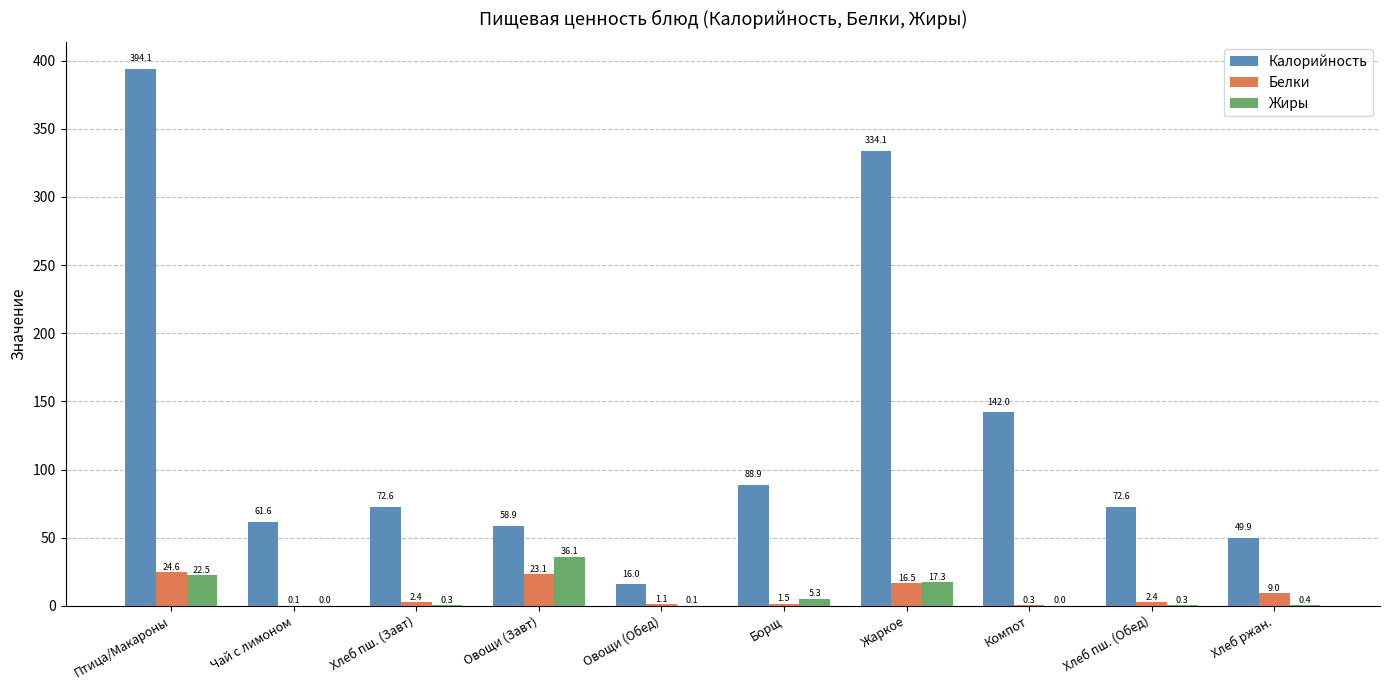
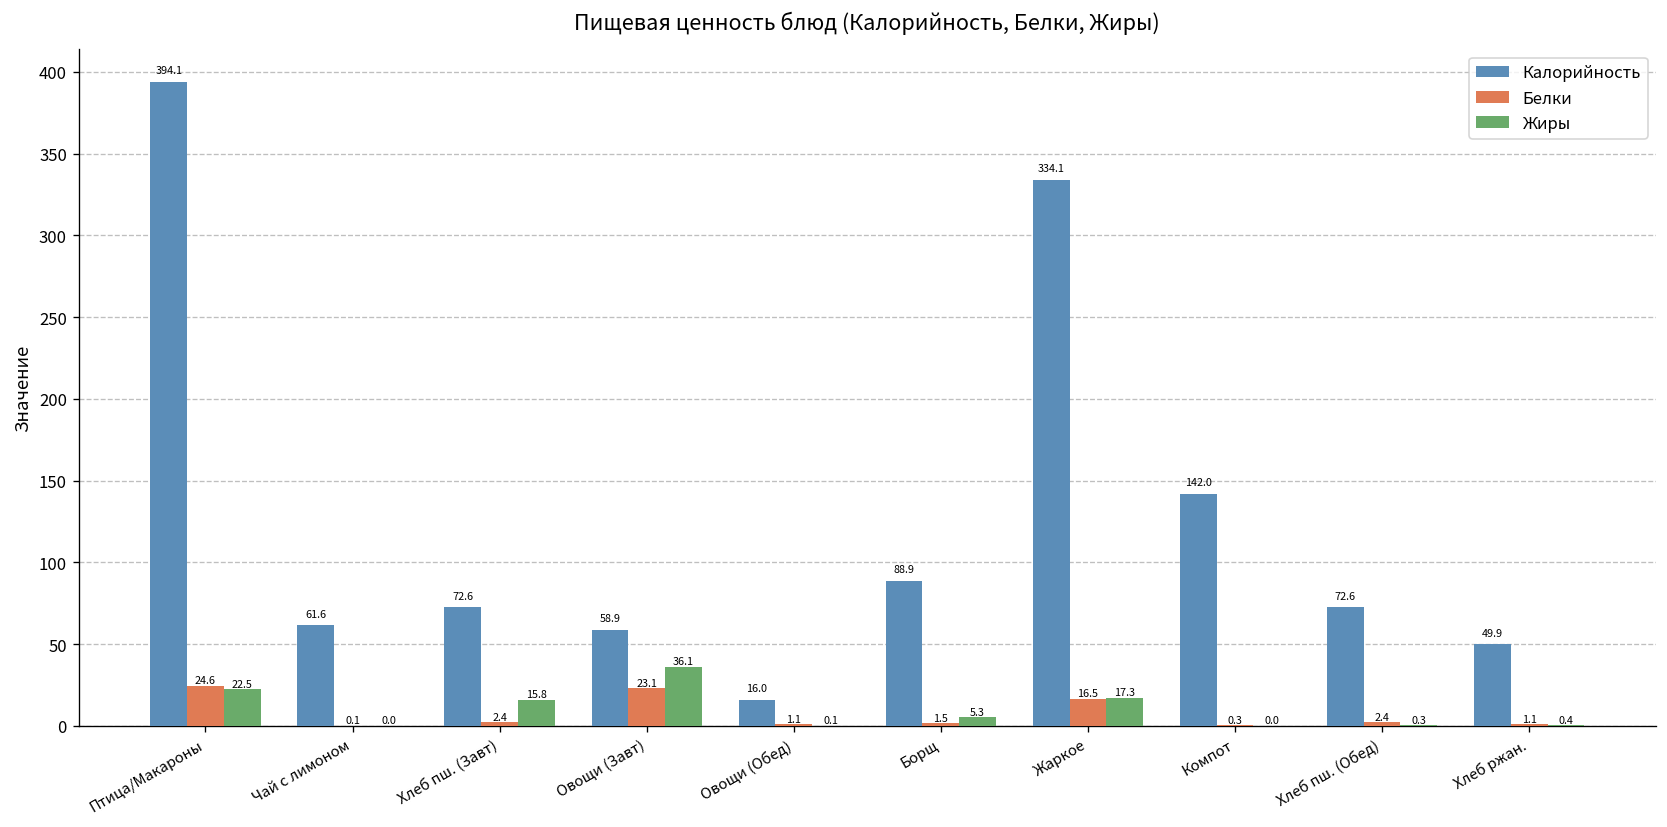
  {
    "Калорийность": {
      "Птица/Макароны": 394.1,
      "Чай с лимоном": 61.6,
      "Хлеб пш. (Завт)": 72.6,
      "Овощи (Завт)": 58.9,
      "Овощи (Обед)": 16.0,
      "Борщ": 88.9,
      "Жаркое": 334.1,
      "Компот": 142.0,
      "Хлеб пш. (Обед)": 72.6,
      "Хлеб ржан.": 49.9
    },
    "Белки": {
      "Птица/Макароны": 24.6,
      "Чай с лимоном": 0.1,
      "Хлеб пш. (Завт)": 2.4,
      "Овощи (Завт)": 23.1,
      "Овощи (Обед)": 1.1,
      "Борщ": 1.5,
      "Жаркое": 16.5,
      "Компот": 0.3,
      "Хлеб пш. (Обед)": 2.4,
-     "Хлеб ржан.": 9.0
+     "Хлеб ржан.": 1.1
    },
    "Жиры": {
      "Птица/Макароны": 22.5,
      "Чай с лимоном": 0.0,
-     "Хлеб пш. (Завт)": 0.3,
+     "Хлеб пш. (Завт)": 15.8,
      "Овощи (Завт)": 36.1,
      "Овощи (Обед)": 0.1,
      "Борщ": 5.3,
      "Жаркое": 17.3,
      "Компот": 0.0,
      "Хлеб пш. (Обед)": 0.3,
      "Хлеб ржан.": 0.4
    }
  }
